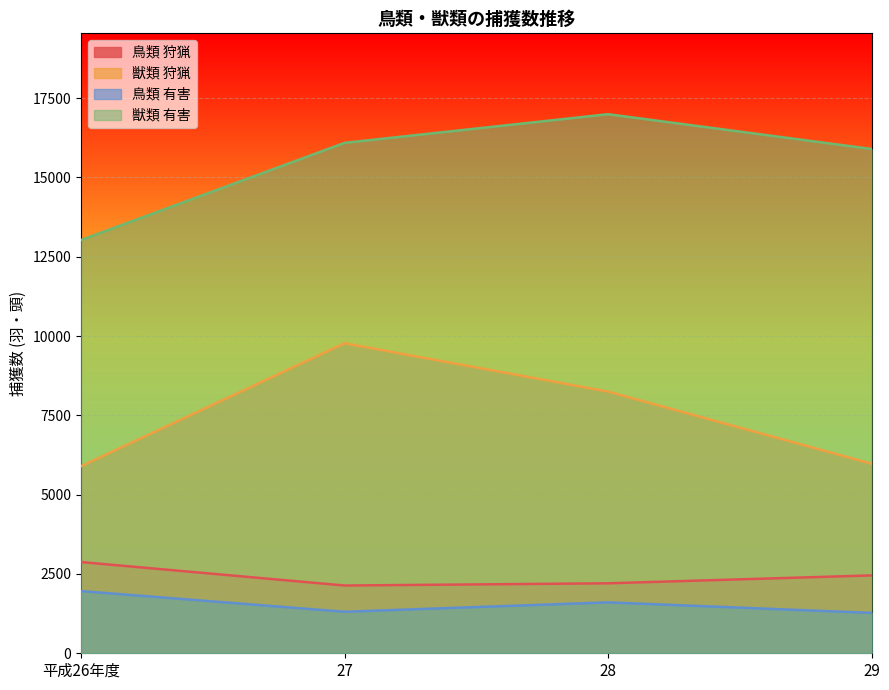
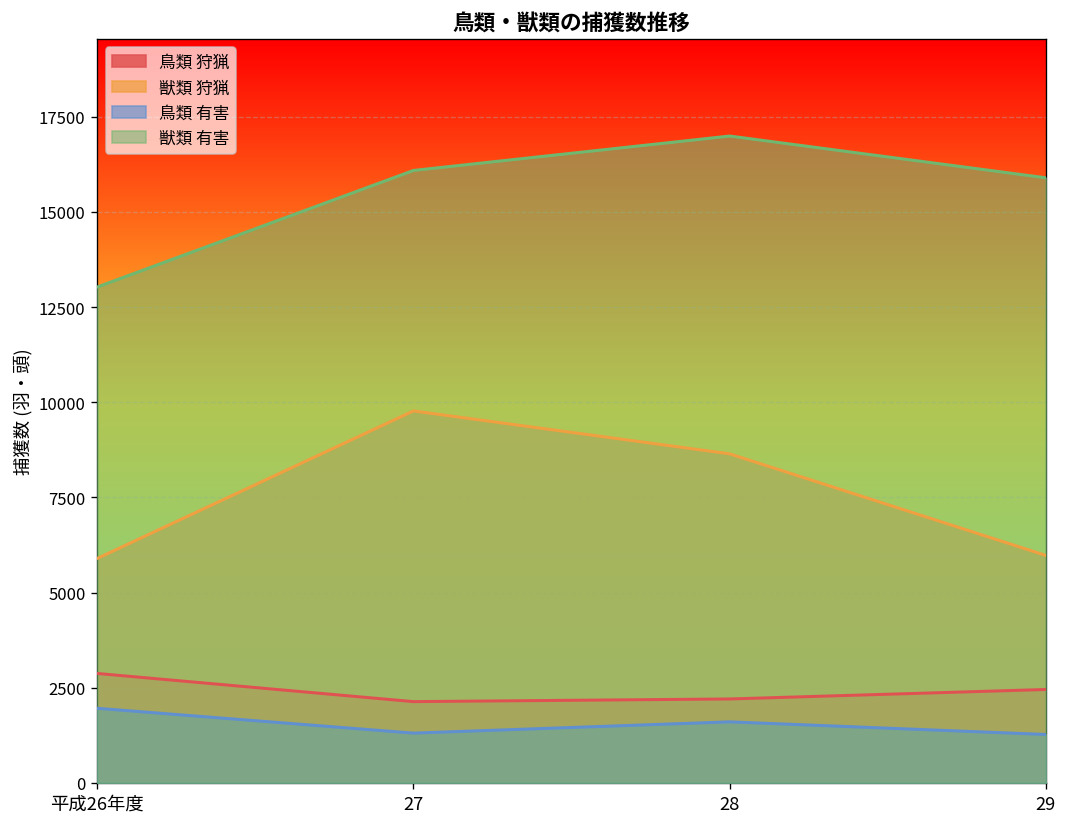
  {
    "鳥類 狩猟": {
      "平成26年度": 2900,
      "27": 2100,
      "28": 2200,
      "29": 2500
    },
    "獣類 狩猟": {
      "平成26年度": 5900,
      "27": 9800,
-     "28": 8300,
+     "28": 8600,
      "29": 6000
    },
    "鳥類 有害": {
      "平成26年度": 2000,
      "27": 1300,
      "28": 1600,
      "29": 1300
    },
    "獣類 有害": {
      "平成26年度": 13000,
      "27": 16100,
      "28": 17000,
      "29": 15900
    }
  }
